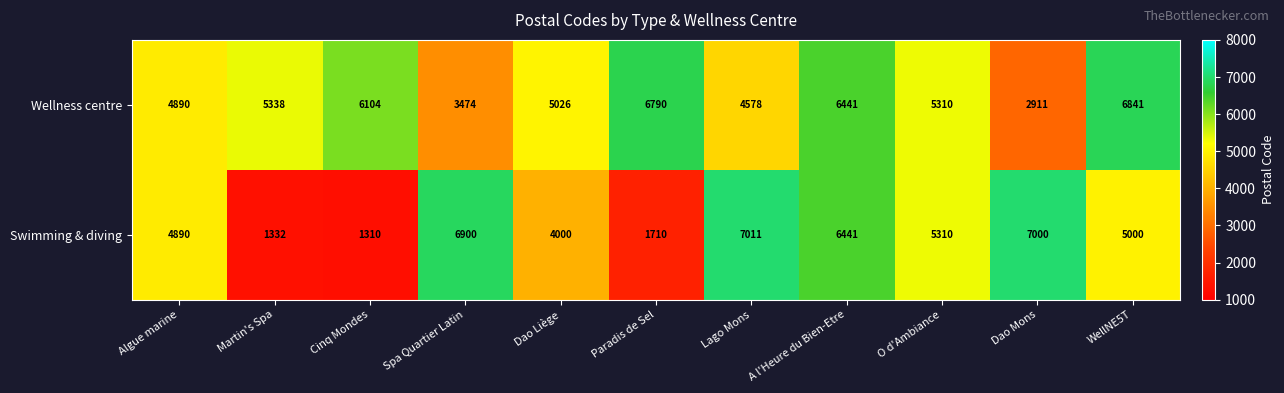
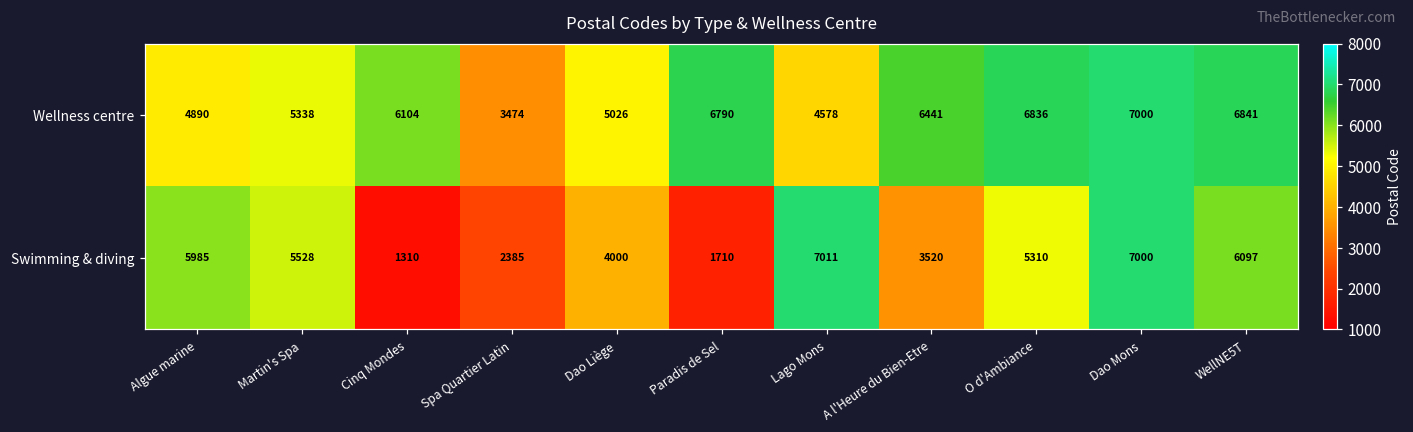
  {
    "Wellness centre": {
      "Algue marine": 4890,
      "Martin's Spa": 5338,
      "Cinq Mondes": 6104,
      "Spa Quartier Latin": 3474,
      "Dao Liège": 5026,
      "Paradis de Sel": 6790,
      "Lago Mons": 4578,
      "A l'Heure du Bien-Etre": 6441,
-     "O d'Ambiance": 5310,
-     "Dao Mons": 2911,
+     "O d'Ambiance": 6836,
+     "Dao Mons": 7000,
      "WellNE5T": 6841
    },
    "Swimming & diving": {
-     "Algue marine": 4890,
-     "Martin's Spa": 1332,
+     "Algue marine": 5985,
+     "Martin's Spa": 5528,
      "Cinq Mondes": 1310,
-     "Spa Quartier Latin": 6900,
+     "Spa Quartier Latin": 2385,
      "Dao Liège": 4000,
      "Paradis de Sel": 1710,
      "Lago Mons": 7011,
-     "A l'Heure du Bien-Etre": 6441,
+     "A l'Heure du Bien-Etre": 3520,
      "O d'Ambiance": 5310,
      "Dao Mons": 7000,
-     "WellNE5T": 5000
+     "WellNE5T": 6097
    }
  }
